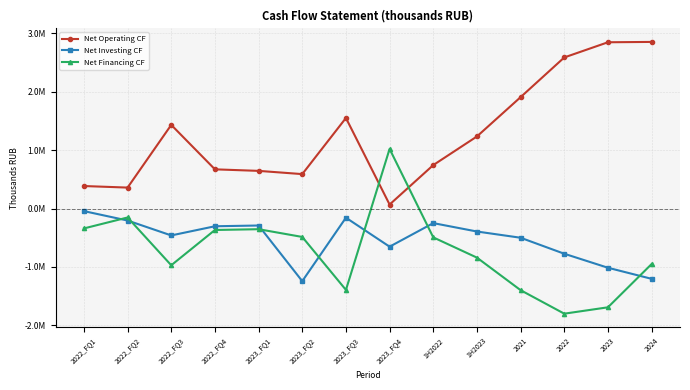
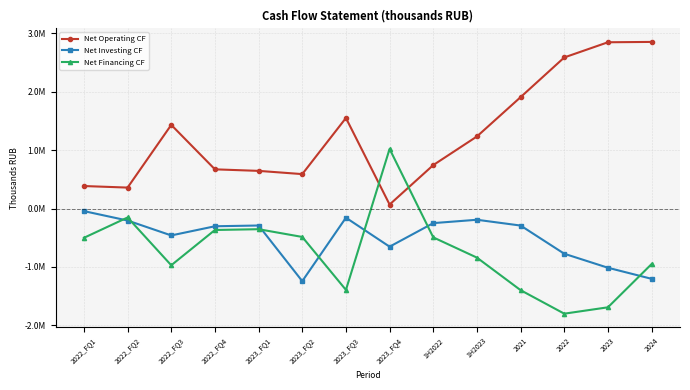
  {
    "Net Operating CF": {
      "2022_FQ1": 400000,
      "2022_FQ2": 400000,
      "2022_FQ3": 1400000,
      "2022_FQ4": 700000,
      "2023_FQ1": 600000,
      "2023_FQ2": 600000,
      "2023_FQ3": 1500000,
      "2023_FQ4": 100000,
      "1H2022": 700000,
      "1H2023": 1200000,
      "2021": 1900000,
      "2022": 2600000,
      "2023": 2800000,
      "2024": 2900000
    },
    "Net Investing CF": {
      "2022_FQ1": 0,
      "2022_FQ2": -200000,
      "2022_FQ3": -500000,
      "2022_FQ4": -300000,
      "2023_FQ1": -300000,
      "2023_FQ2": -1200000,
      "2023_FQ3": -200000,
      "2023_FQ4": -700000,
      "1H2022": -200000,
-     "1H2023": -400000,
-     "2021": -500000,
+     "1H2023": -200000,
+     "2021": -300000,
      "2022": -800000,
      "2023": -1000000,
      "2024": -1200000
    },
    "Net Financing CF": {
-     "2022_FQ1": -300000,
+     "2022_FQ1": -500000,
      "2022_FQ2": -200000,
      "2022_FQ3": -1000000,
      "2022_FQ4": -400000,
      "2023_FQ1": -400000,
      "2023_FQ2": -500000,
      "2023_FQ3": -1400000,
      "2023_FQ4": 1000000,
      "1H2022": -500000,
      "1H2023": -800000,
      "2021": -1400000,
      "2022": -1800000,
      "2023": -1700000,
      "2024": -900000
    }
  }
